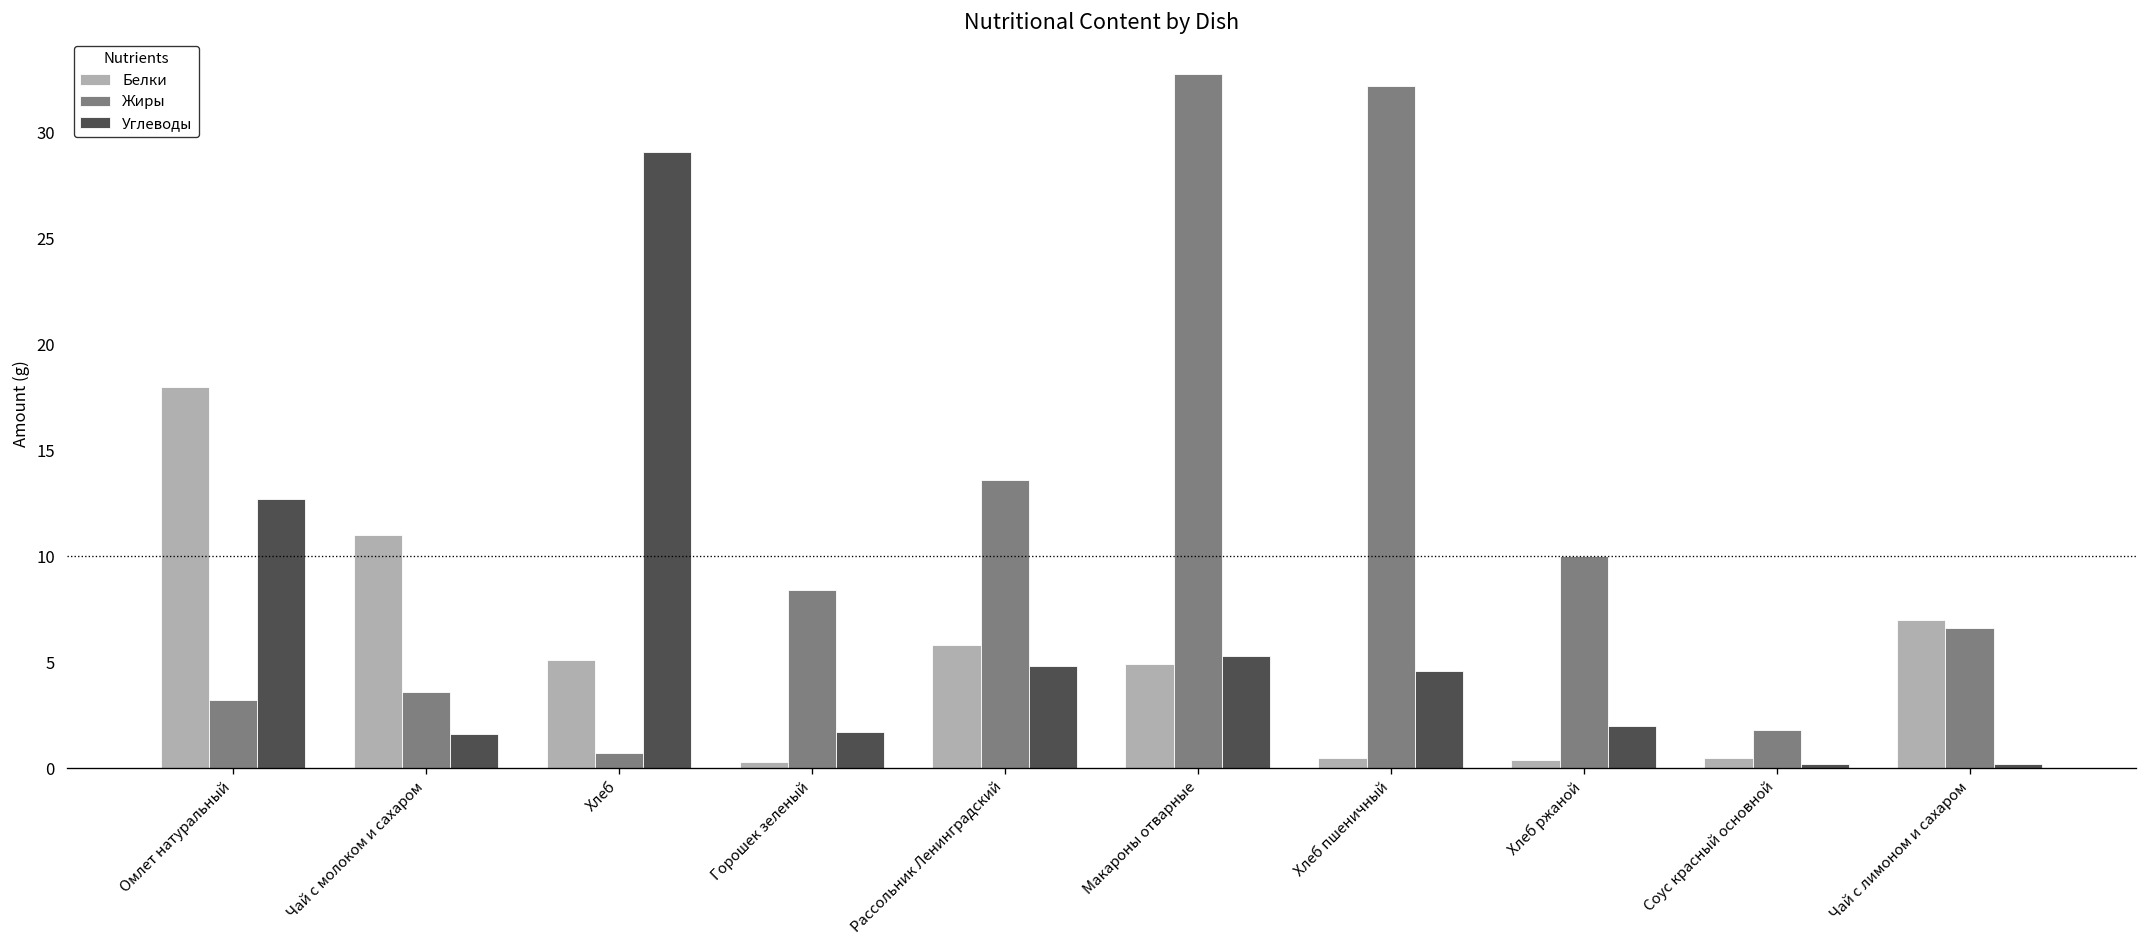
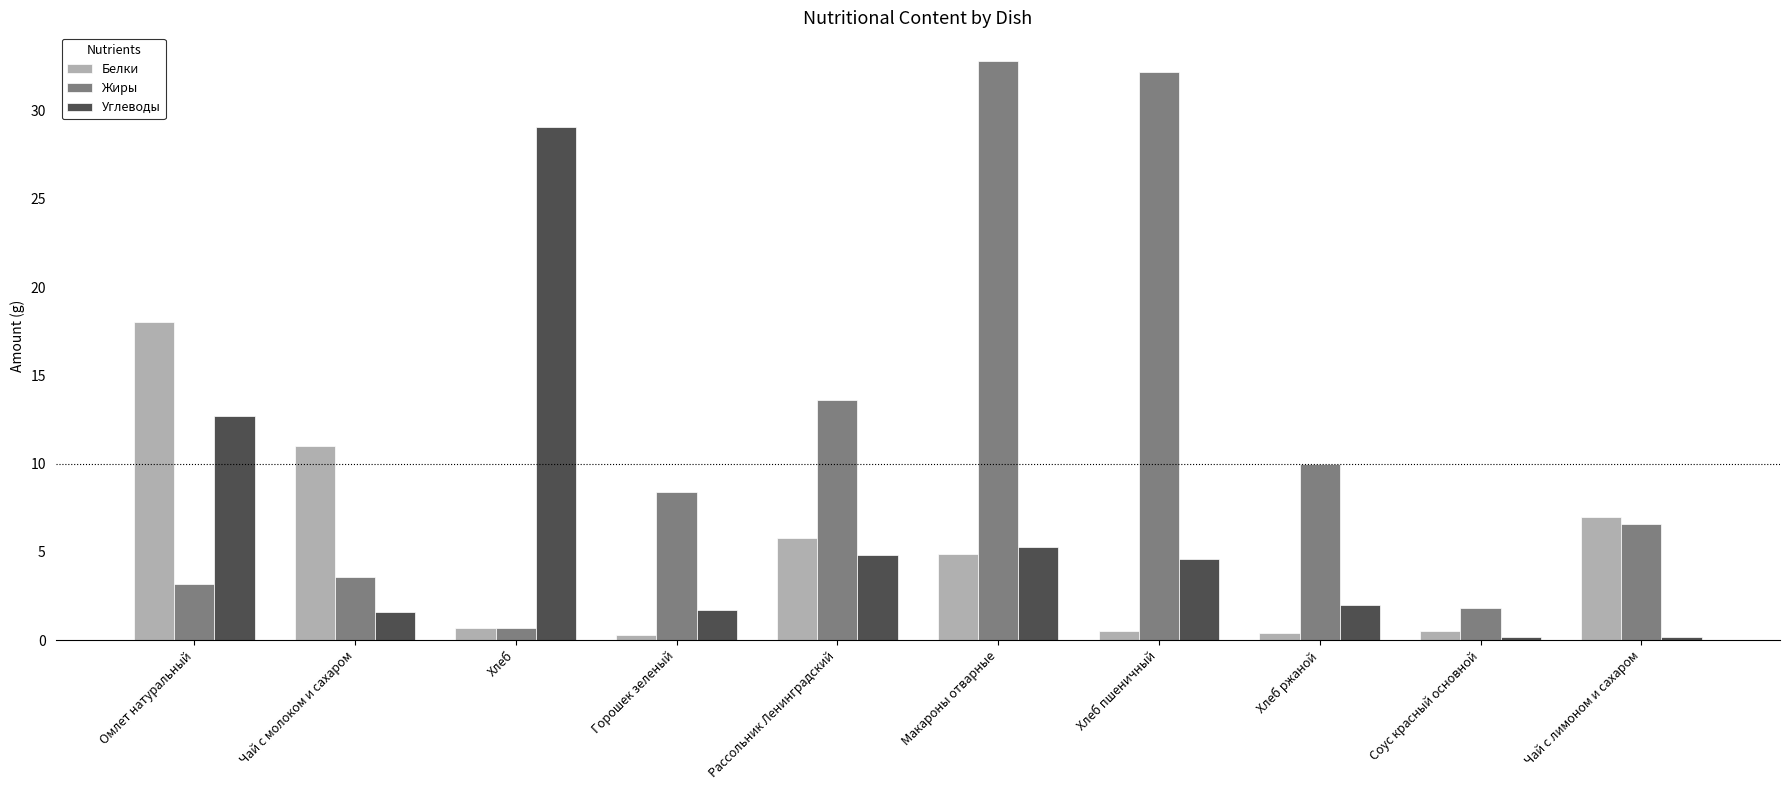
  {
    "Белки": {
      "Омлет натуральный": 18.0,
      "Чай с молоком и сахаром": 11.0,
-     "Хлеб": 5.1,
+     "Хлеб": 0.7,
      "Горошек зеленый": 0.3,
      "Рассольник Ленинградский": 5.8,
      "Макароны отварные": 4.9,
      "Хлеб пшеничный": 0.5,
      "Хлеб ржаной": 0.4,
      "Соус красный основной": 0.5,
      "Чай с лимоном и сахаром": 7.0
    },
    "Жиры": {
      "Омлет натуральный": 3.2,
      "Чай с молоком и сахаром": 3.6,
      "Хлеб": 0.7,
      "Горошек зеленый": 8.4,
      "Рассольник Ленинградский": 13.6,
      "Макароны отварные": 32.8,
      "Хлеб пшеничный": 32.2,
      "Хлеб ржаной": 10.0,
      "Соус красный основной": 1.8,
      "Чай с лимоном и сахаром": 6.6
    },
    "Углеводы": {
      "Омлет натуральный": 12.7,
      "Чай с молоком и сахаром": 1.6,
      "Хлеб": 29.1,
      "Горошек зеленый": 1.7,
      "Рассольник Ленинградский": 4.8,
      "Макароны отварные": 5.3,
      "Хлеб пшеничный": 4.6,
      "Хлеб ржаной": 2.0,
      "Соус красный основной": 0.2,
      "Чай с лимоном и сахаром": 0.2
    }
  }
